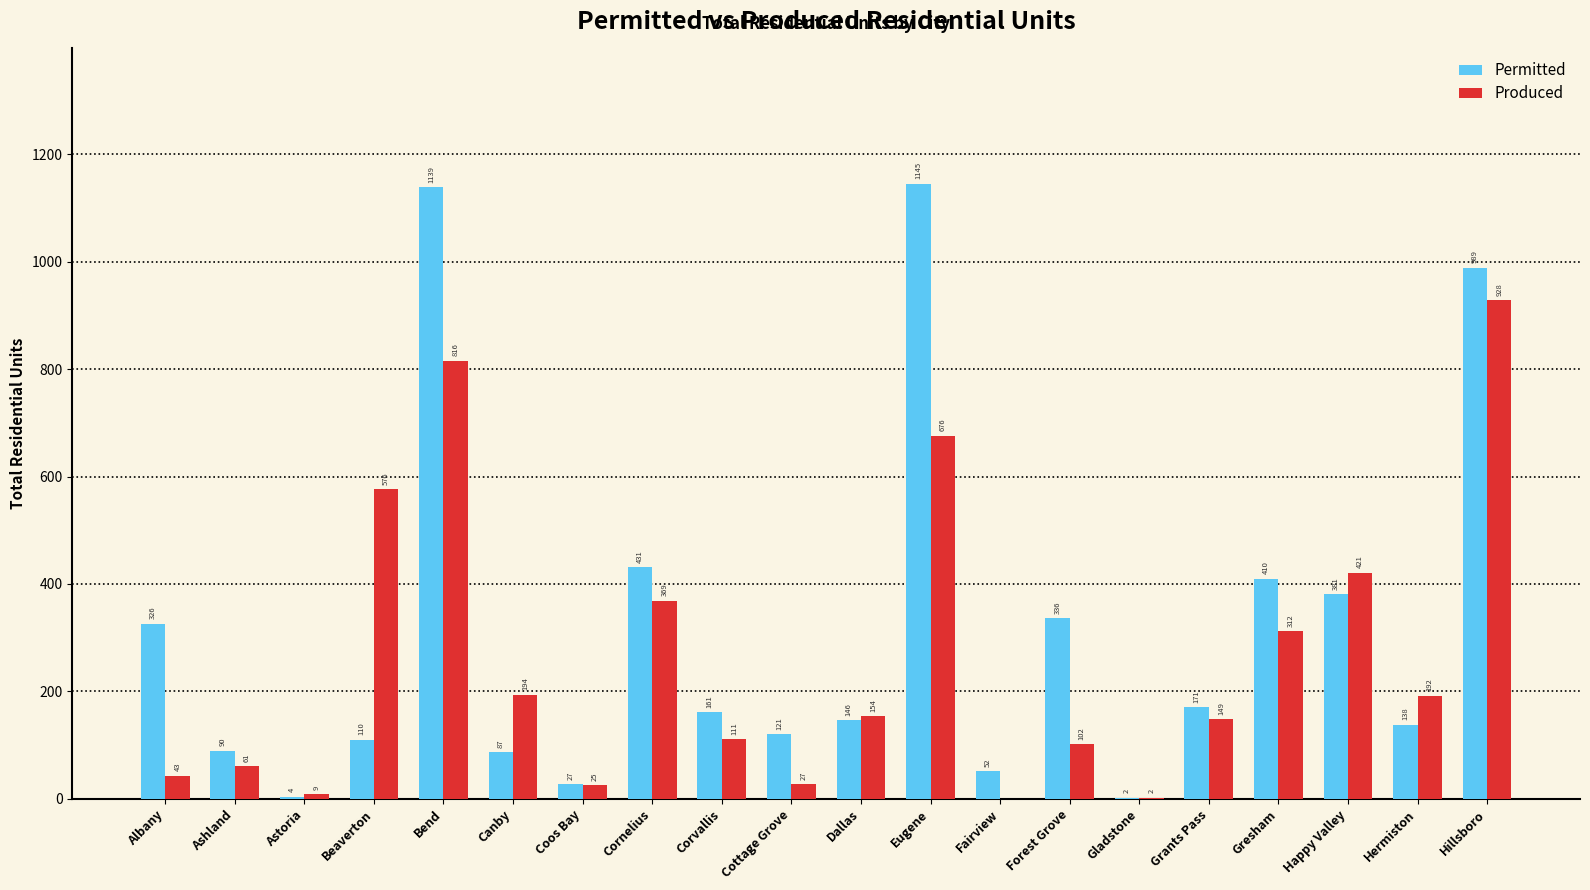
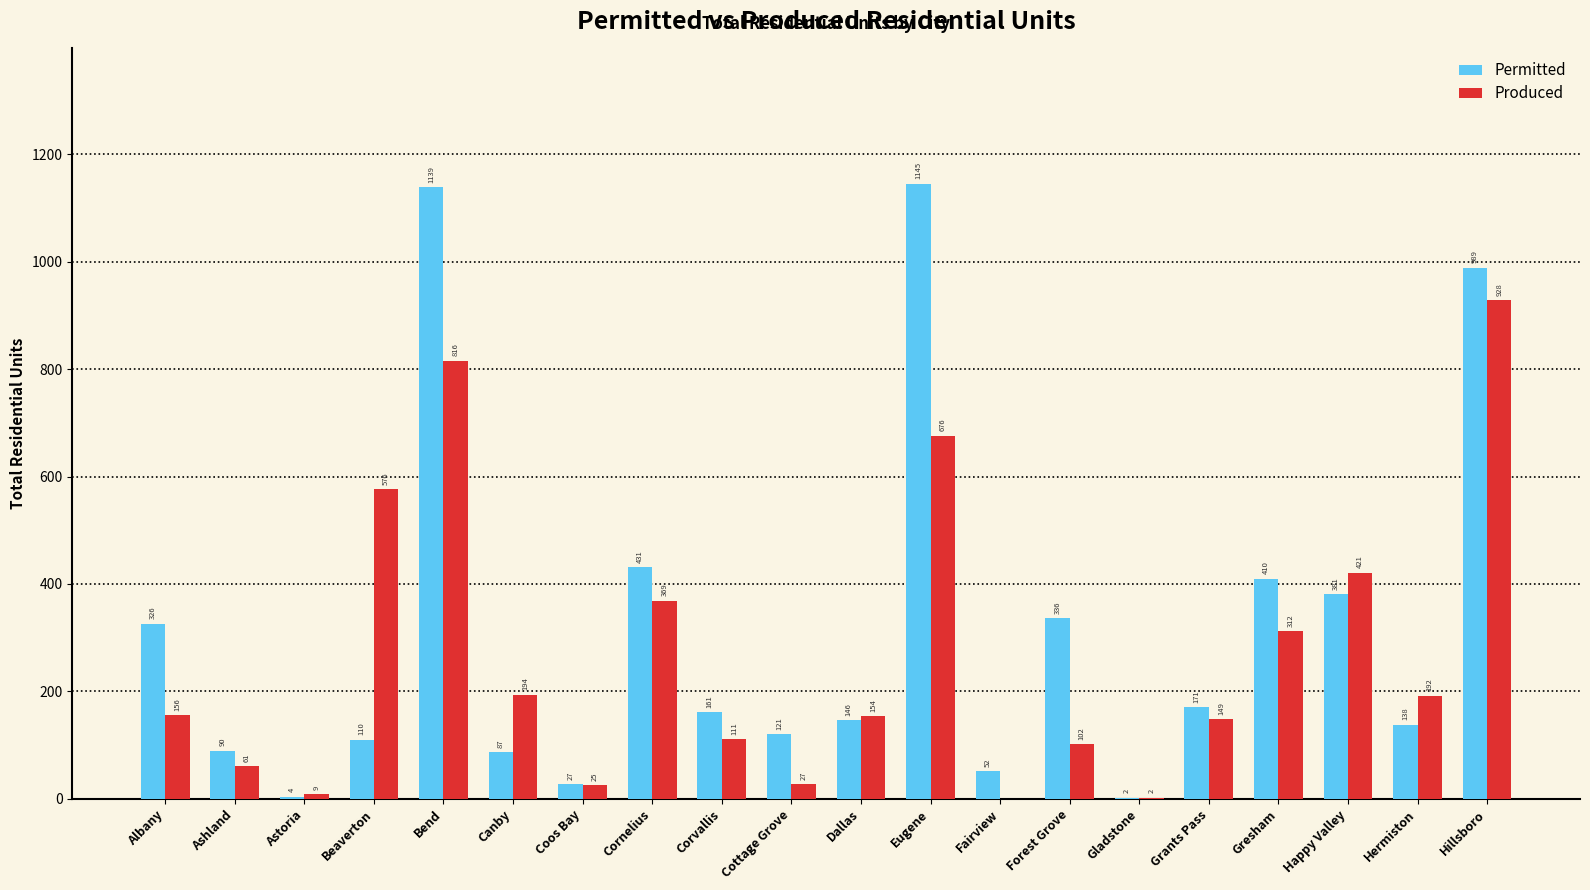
  {
    "Permitted": {
      "Albany": 326,
      "Ashland": 90,
      "Astoria": 4,
      "Beaverton": 110,
      "Bend": 1139,
      "Canby": 87,
      "Coos Bay": 27,
      "Cornelius": 431,
      "Corvallis": 161,
      "Cottage Grove": 121,
      "Dallas": 146,
      "Eugene": 1145,
      "Fairview": 52,
      "Forest Grove": 336,
      "Gladstone": 2,
      "Grants Pass": 171,
      "Gresham": 410,
      "Happy Valley": 381,
      "Hermiston": 138,
      "Hillsboro": 989
    },
    "Produced": {
-     "Albany": 43,
+     "Albany": 156,
      "Ashland": 61,
      "Astoria": 9,
      "Beaverton": 576,
      "Bend": 816,
      "Canby": 194,
      "Coos Bay": 25,
      "Cornelius": 369,
      "Corvallis": 111,
      "Cottage Grove": 27,
      "Dallas": 154,
      "Eugene": 676,
      "Forest Grove": 102,
      "Gladstone": 2,
      "Grants Pass": 149,
      "Gresham": 312,
      "Happy Valley": 421,
      "Hermiston": 192,
      "Hillsboro": 928
    }
  }
